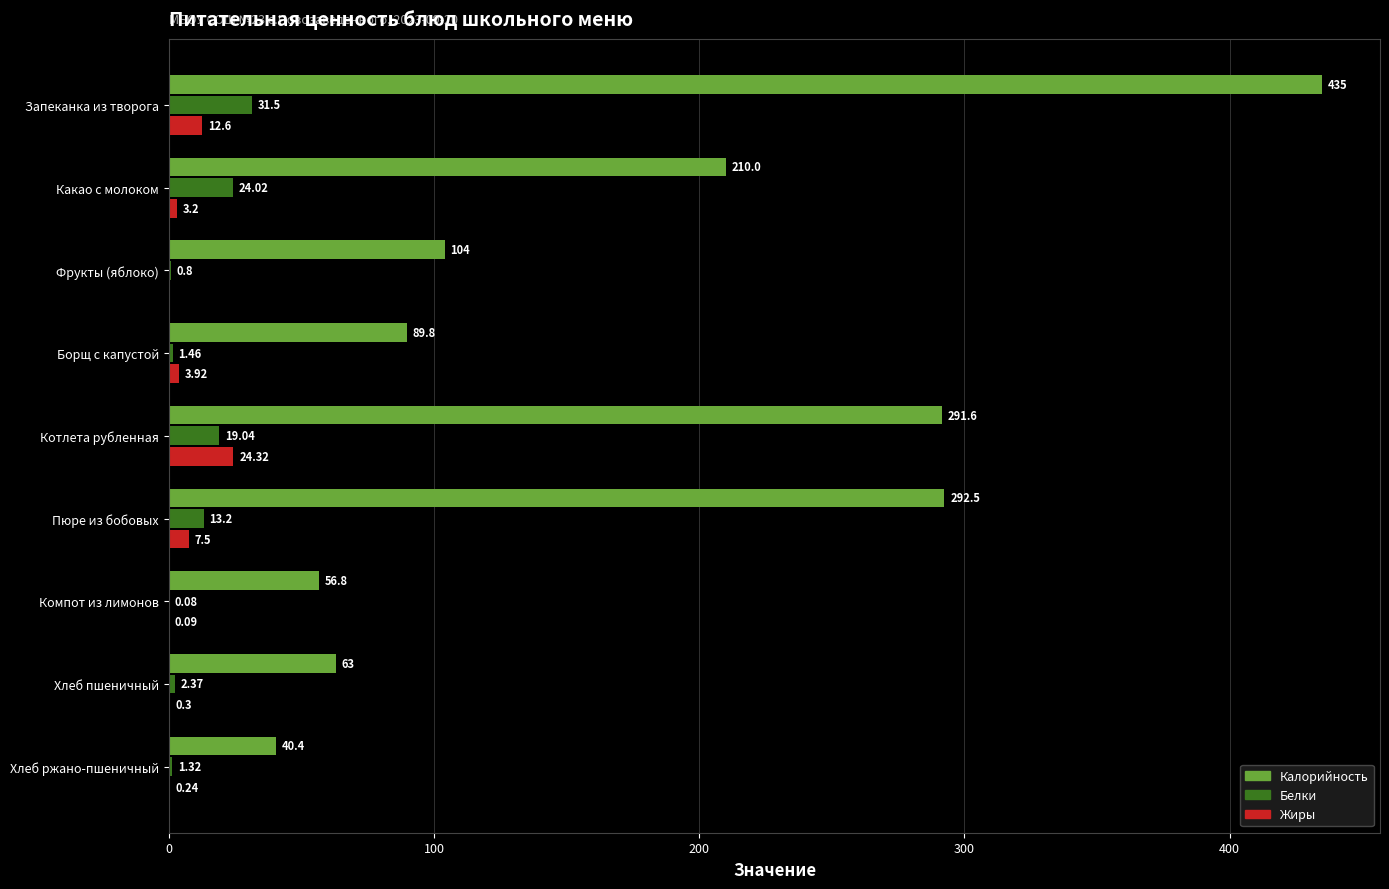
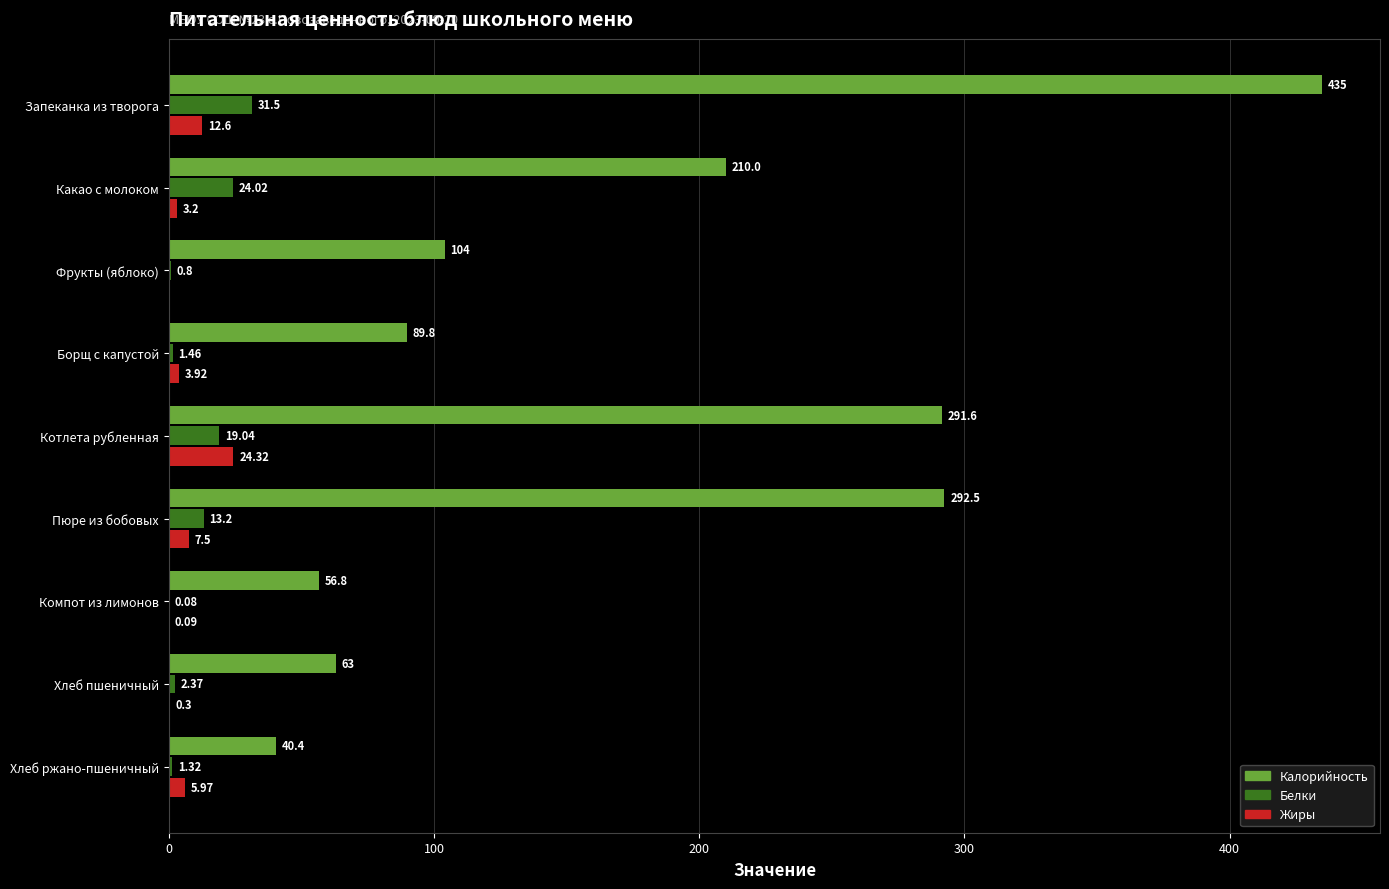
  {
    "Калорийность": {
      "Запеканка из творога": 435,
      "Какао с молоком": 210.0,
      "Фрукты (яблоко)": 104,
      "Борщ с капустой": 89.8,
      "Котлета рубленная": 291.6,
      "Пюре из бобовых": 292.5,
      "Компот из лимонов": 56.8,
      "Хлеб пшеничный": 63,
      "Хлеб ржано-пшеничный": 40.4
    },
    "Белки": {
      "Запеканка из творога": 31.5,
      "Какао с молоком": 24.02,
      "Фрукты (яблоко)": 0.8,
      "Борщ с капустой": 1.46,
      "Котлета рубленная": 19.04,
      "Пюре из бобовых": 13.2,
      "Компот из лимонов": 0.08,
      "Хлеб пшеничный": 2.37,
      "Хлеб ржано-пшеничный": 1.32
    },
    "Жиры": {
      "Запеканка из творога": 12.6,
      "Какао с молоком": 3.2,
      "Борщ с капустой": 3.92,
      "Котлета рубленная": 24.32,
      "Пюре из бобовых": 7.5,
      "Компот из лимонов": 0.09,
      "Хлеб пшеничный": 0.3,
-     "Хлеб ржано-пшеничный": 0.24
+     "Хлеб ржано-пшеничный": 5.97
    }
  }
